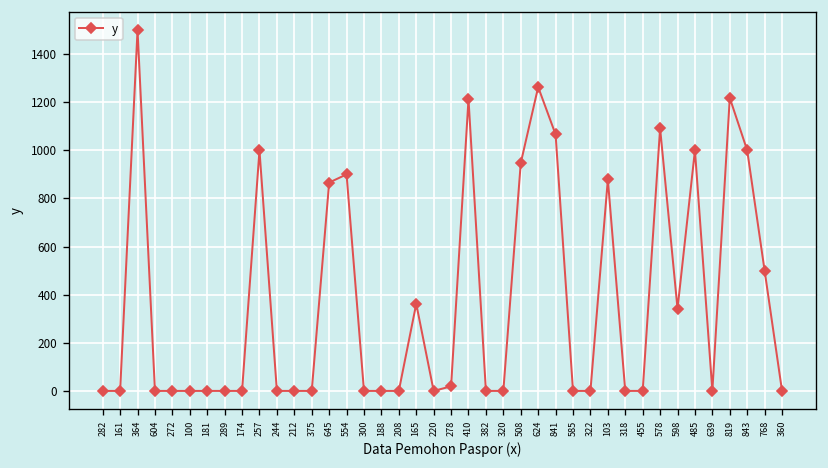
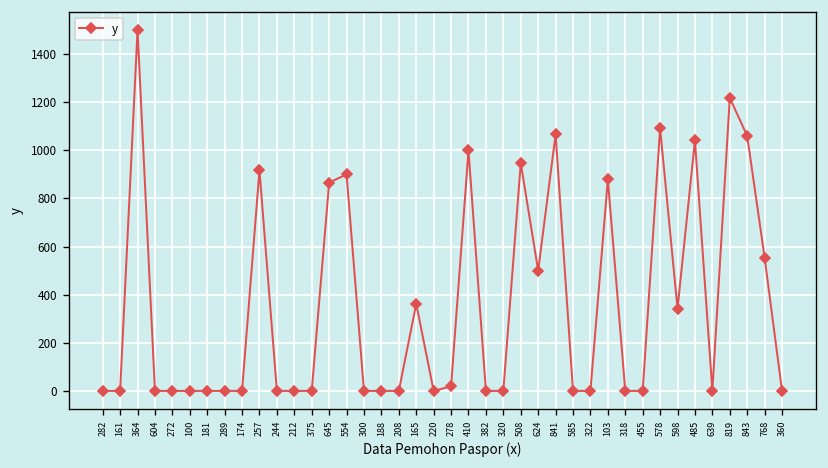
  {
    "282": 0,
    "161": 0,
    "364": 1500,
    "604": 0,
    "272": 0,
    "100": 0,
    "181": 0,
    "289": 0,
    "174": 0,
-   "257": 1000,
+   "257": 920,
    "244": 0,
    "212": 0,
    "375": 0,
    "645": 870,
    "554": 900,
    "300": 0,
    "188": 0,
    "208": 0,
    "165": 360,
    "220": 0,
    "278": 20,
-   "410": 1210,
+   "410": 1000,
    "382": 0,
    "320": 0,
    "508": 950,
-   "624": 1260,
+   "624": 500,
    "841": 1070,
    "585": 0,
    "322": 0,
    "103": 880,
    "318": 0,
    "455": 0,
    "578": 1090,
    "598": 340,
-   "485": 1000,
+   "485": 1040,
    "639": 0,
    "819": 1220,
-   "843": 1000,
-   "768": 500,
+   "843": 1060,
+   "768": 550,
    "360": 0
  }
